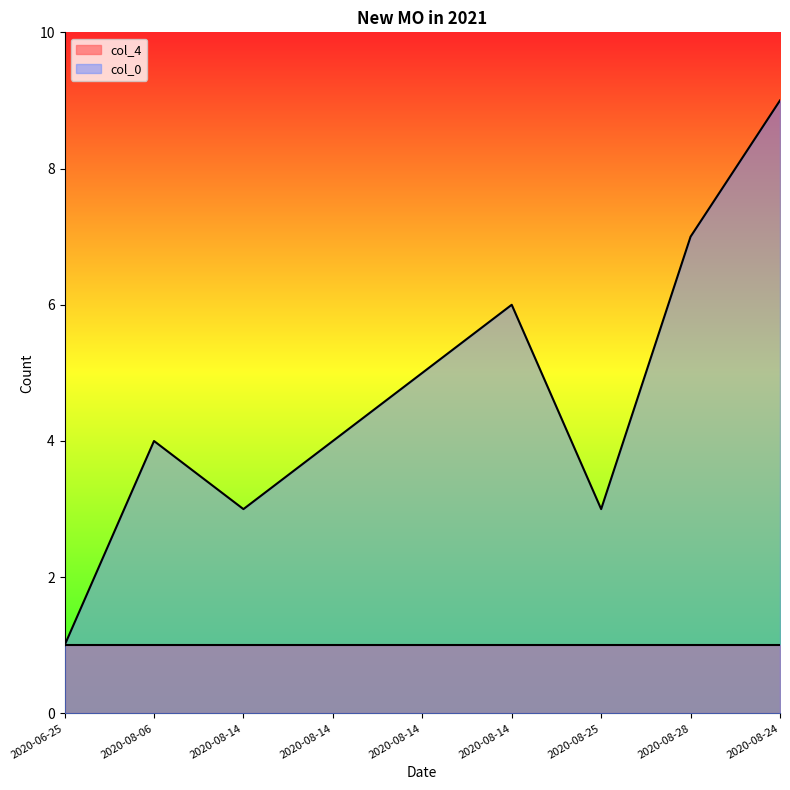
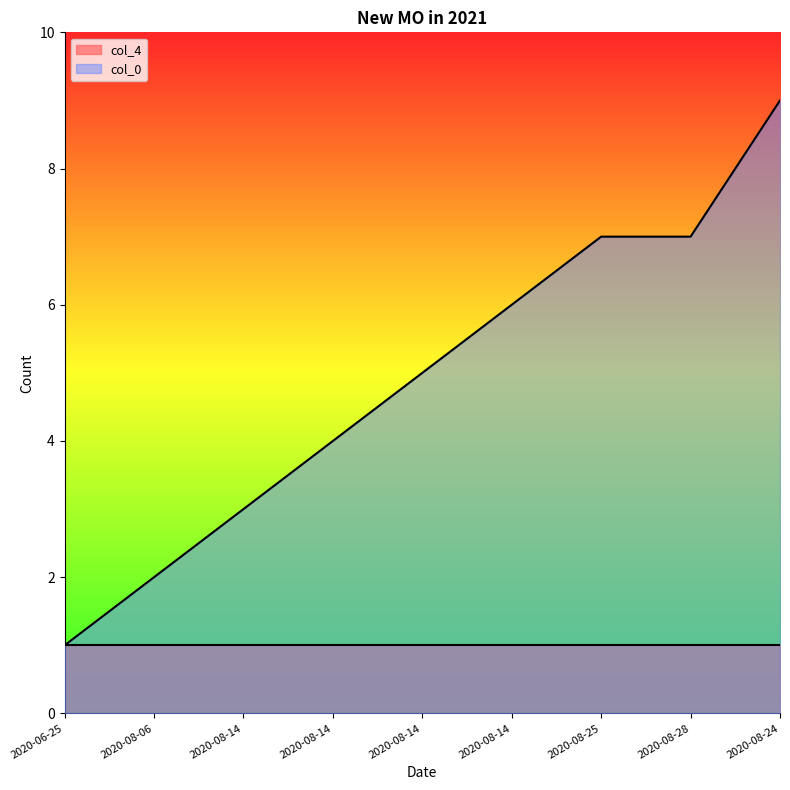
  {
    "col_4": {
      "2020-08-06": 1,
      "2020-08-25": 1,
      "2020-08-28": 1,
      "2020-08-24": 1
    },
    "col_0": {
-     "2020-08-06": 4,
-     "2020-08-25": 3,
+     "2020-08-06": 2,
+     "2020-08-25": 7,
      "2020-08-28": 7,
      "2020-08-24": 9
    }
  }
